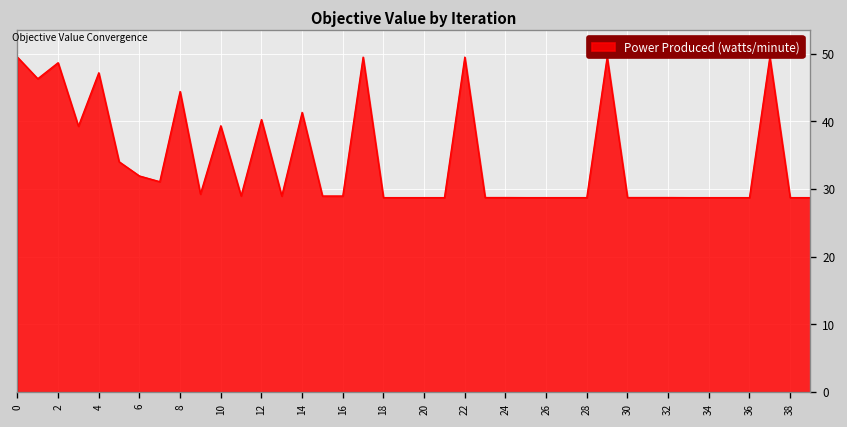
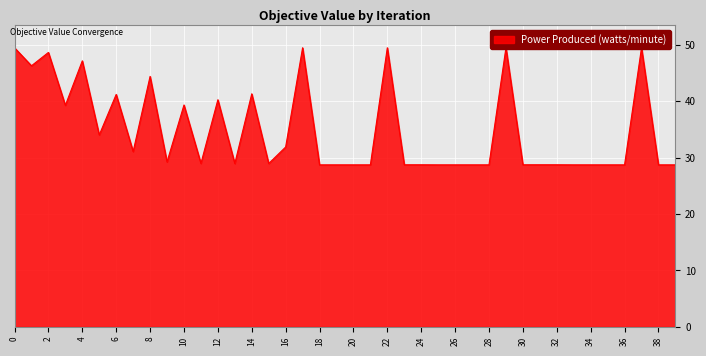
  {
    "0": 49,
    "2": 49,
    "4": 47,
-   "6": 32,
+   "6": 41,
    "8": 44,
    "10": 39,
    "12": 40,
    "14": 41,
-   "16": 29,
+   "16": 32,
    "18": 29,
    "20": 29,
    "22": 49,
    "24": 29,
    "26": 29,
    "28": 29,
    "30": 29,
    "32": 29,
    "34": 29,
    "36": 29,
    "38": 29
  }
